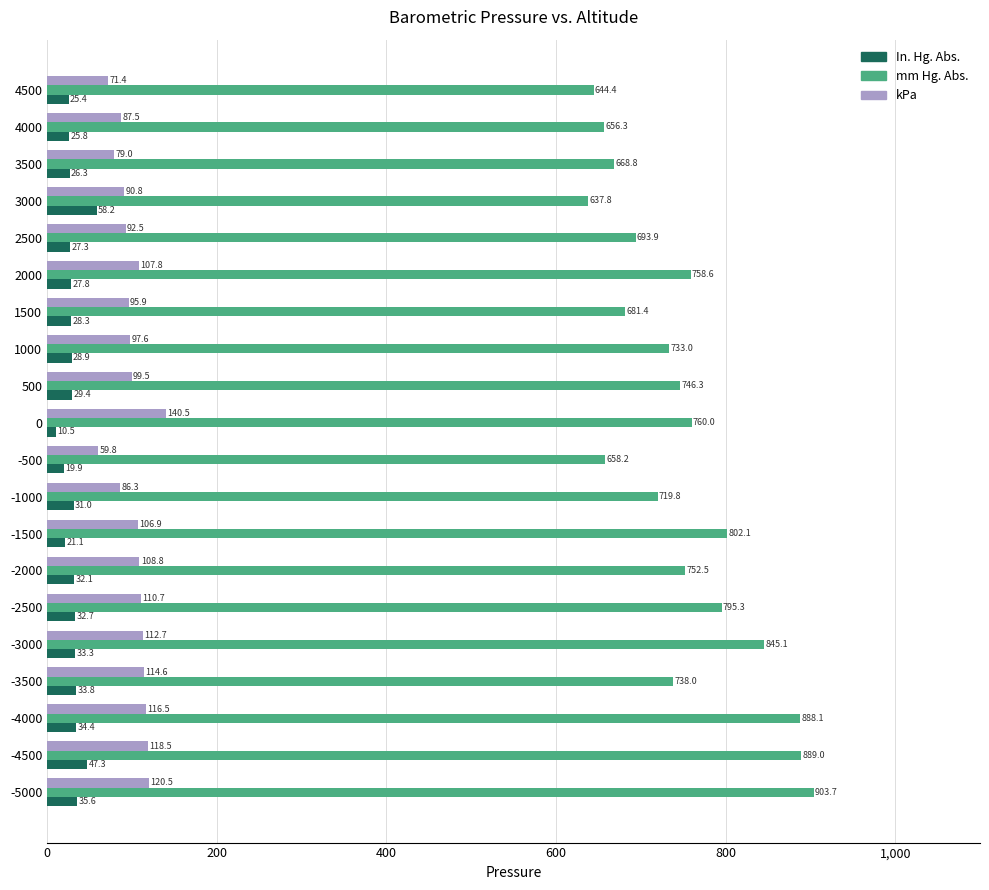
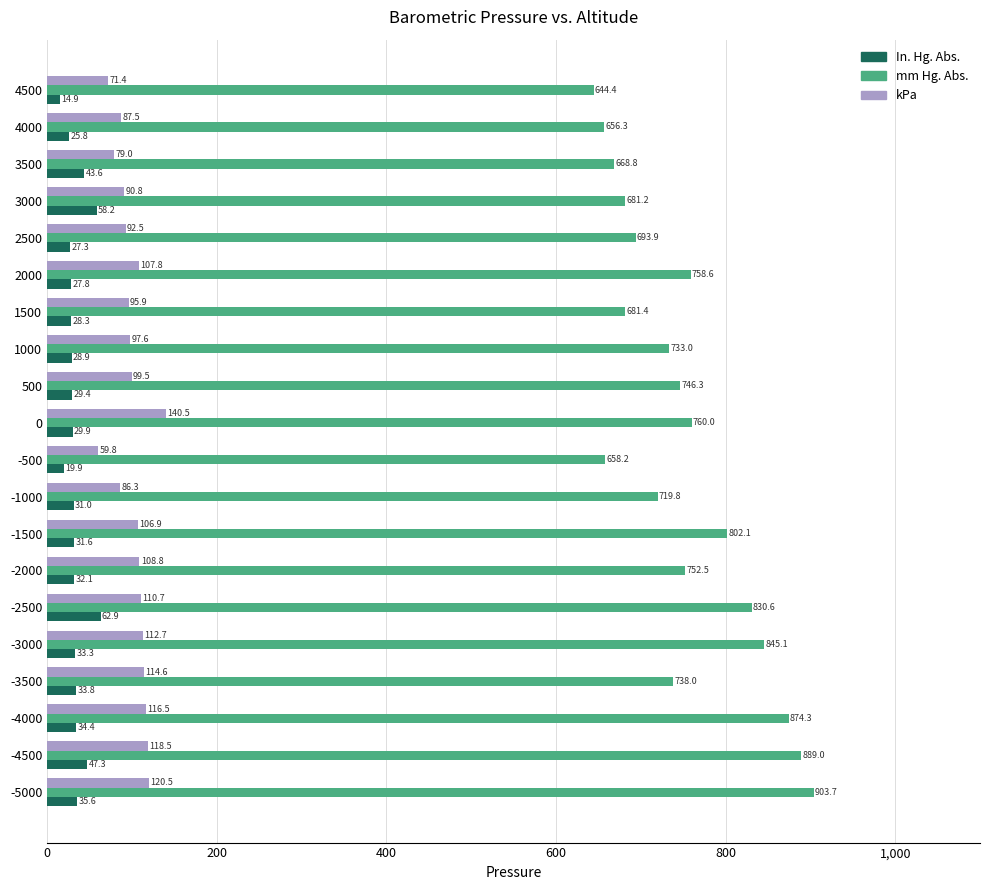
  {
    "In. Hg. Abs.": {
-     "4500": 25.4,
+     "4500": 14.9,
      "4000": 25.8,
-     "3500": 26.3,
+     "3500": 43.6,
      "3000": 58.2,
      "2500": 27.3,
      "2000": 27.8,
      "1500": 28.3,
      "1000": 28.9,
      "500": 29.4,
-     "0": 10.5,
+     "0": 29.9,
      "-500": 19.9,
      "-1000": 31.0,
-     "-1500": 21.1,
+     "-1500": 31.6,
      "-2000": 32.1,
-     "-2500": 32.7,
+     "-2500": 62.9,
      "-3000": 33.3,
      "-3500": 33.8,
      "-4000": 34.4,
      "-4500": 47.3,
      "-5000": 35.6
    },
    "mm Hg. Abs.": {
      "4500": 644.4,
      "4000": 656.3,
      "3500": 668.8,
-     "3000": 637.8,
+     "3000": 681.2,
      "2500": 693.9,
      "2000": 758.6,
      "1500": 681.4,
      "1000": 733.0,
      "500": 746.3,
      "0": 760.0,
      "-500": 658.2,
      "-1000": 719.8,
      "-1500": 802.1,
      "-2000": 752.5,
-     "-2500": 795.3,
+     "-2500": 830.6,
      "-3000": 845.1,
      "-3500": 738.0,
-     "-4000": 888.1,
+     "-4000": 874.3,
      "-4500": 889.0,
      "-5000": 903.7
    },
    "kPa": {
      "4500": 71.4,
      "4000": 87.5,
      "3500": 79.0,
      "3000": 90.8,
      "2500": 92.5,
      "2000": 107.8,
      "1500": 95.9,
      "1000": 97.6,
      "500": 99.5,
      "0": 140.5,
      "-500": 59.8,
      "-1000": 86.3,
      "-1500": 106.9,
      "-2000": 108.8,
      "-2500": 110.7,
      "-3000": 112.7,
      "-3500": 114.6,
      "-4000": 116.5,
      "-4500": 118.5,
      "-5000": 120.5
    }
  }
